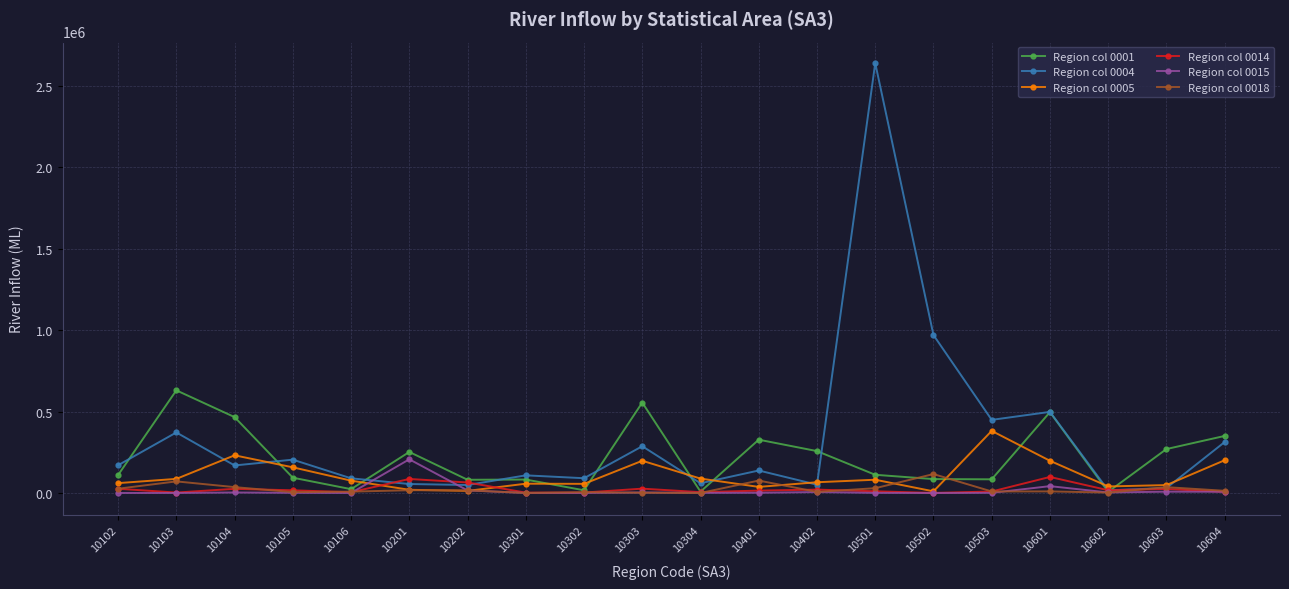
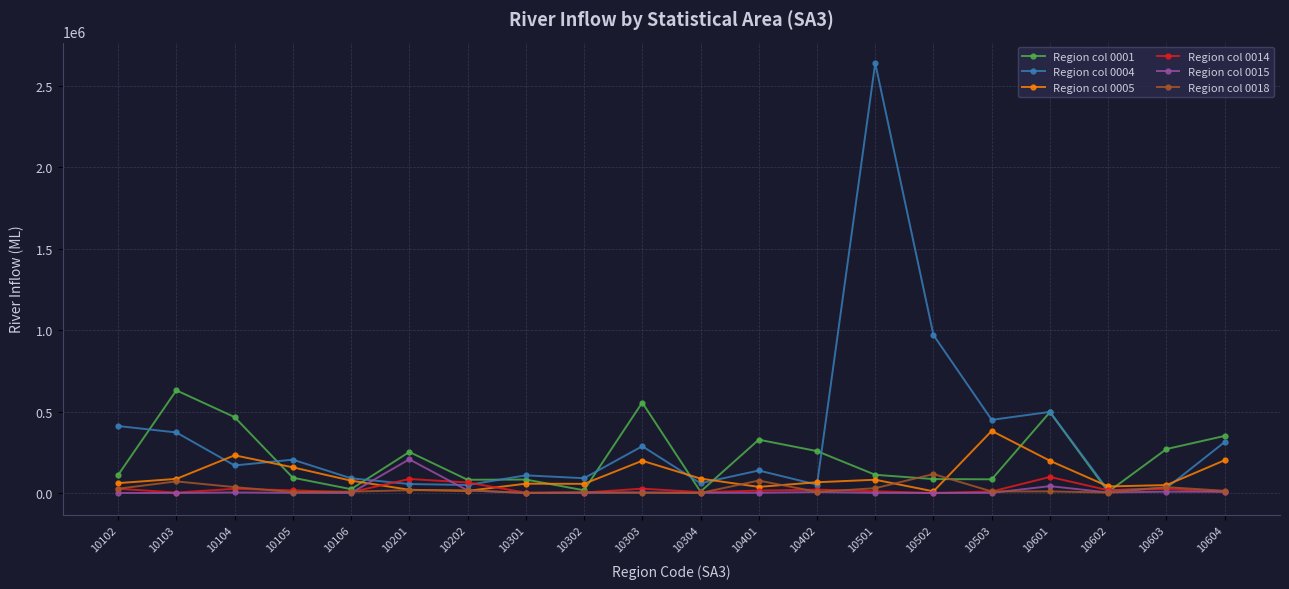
  {
    "Region col 0001": {
      "10102": 110000,
      "10103": 630000,
      "10104": 470000,
      "10105": 90000,
      "10201": 250000,
      "10202": 80000,
      "10301": 80000,
      "10303": 560000,
      "10401": 330000,
      "10402": 260000,
      "10501": 110000,
      "10502": 90000,
      "10503": 80000,
      "10603": 270000,
      "10604": 350000
    },
    "Region col 0004": {
-     "10102": 170000,
+     "10102": 410000,
      "10103": 370000,
      "10104": 170000,
      "10105": 200000,
      "10201": 60000,
      "10301": 110000,
      "10302": 90000,
      "10303": 290000,
      "10304": 60000,
      "10401": 140000,
      "10501": 2640000,
      "10502": 970000,
      "10503": 450000,
      "10604": 310000
    },
    "Region col 0005": {
      "10102": 60000,
      "10104": 230000,
      "10105": 160000,
      "10301": 60000,
      "10302": 60000,
      "10303": 200000,
      "10304": 90000,
      "10401": 40000,
      "10501": 80000,
      "10503": 380000,
      "10601": 200000,
      "10602": 40000,
      "10604": 200000
    },
    "Region col 0014": {
      "10201": 90000,
      "10303": 30000,
      "10601": 100000
    },
    "Region col 0015": {
      "10102": 0,
      "10104": 0,
      "10201": 210000,
      "10601": 40000,
      "10603": 10000
    },
    "Region col 0018": {
      "10401": 80000,
      "10501": 30000,
      "10502": 120000,
      "10601": 10000
    }
  }
